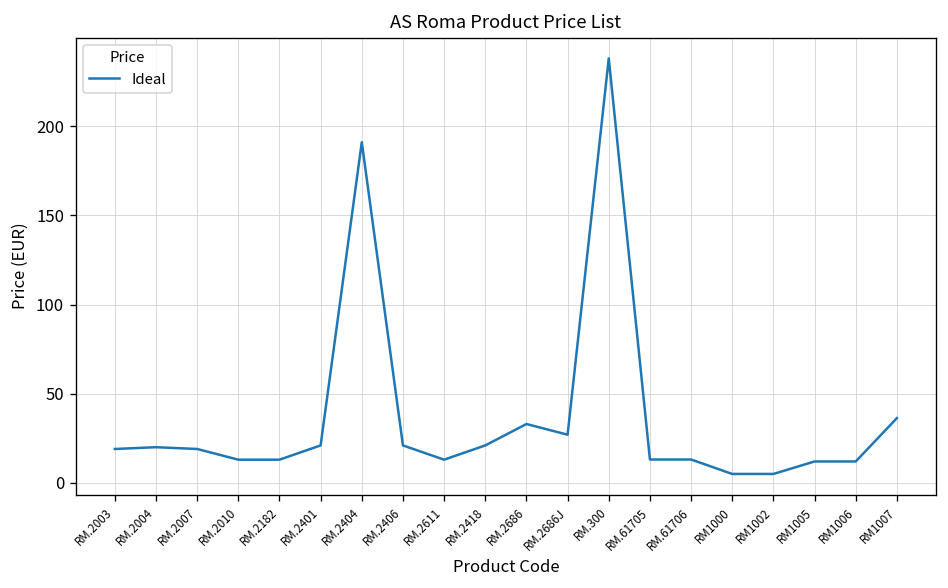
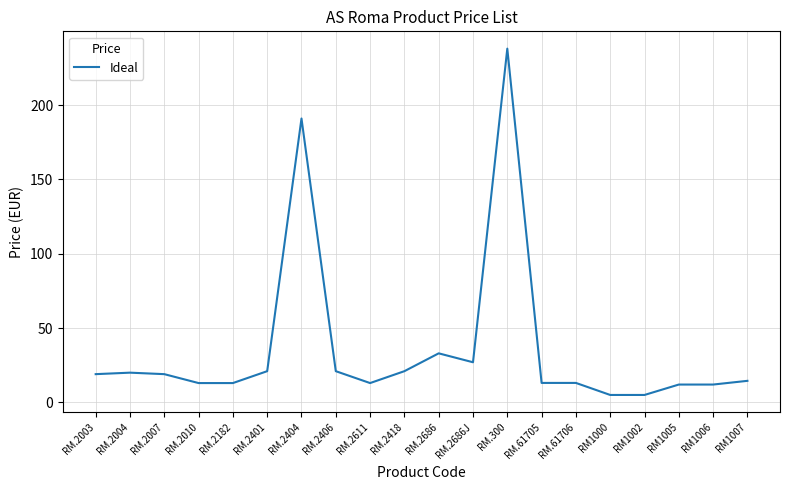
  {
    "RM.2003": 19,
    "RM.2004": 20,
    "RM.2007": 19,
    "RM.2010": 13,
    "RM.2182": 13,
    "RM.2401": 21,
    "RM.2404": 191,
    "RM.2406": 21,
    "RM.2611": 13,
    "RM.2418": 21,
    "RM.2686": 33,
    "RM.2686J": 27,
    "RM.300": 238,
    "RM.61705": 13,
    "RM.61706": 13,
    "RM1000": 5,
    "RM1002": 5,
    "RM1005": 12,
    "RM1006": 12,
-   "RM1007": 36
+   "RM1007": 15
  }
